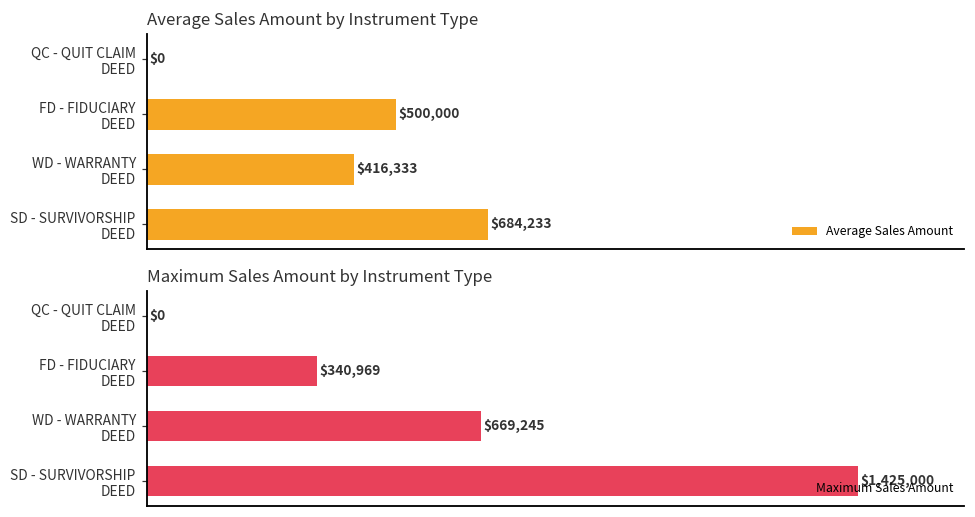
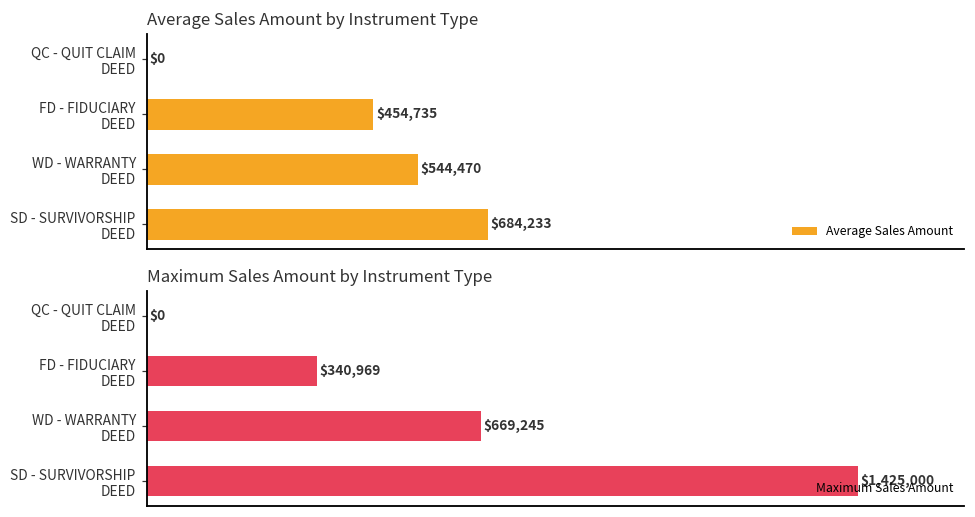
  {
    "Average Sales Amount by Instrument Type": {
      "QC - QUIT CLAIM DEED": "$0",
-     "FD - FIDUCIARY DEED": "$500,000",
-     "WD - WARRANTY DEED": "$416,333",
+     "FD - FIDUCIARY DEED": "$454,735",
+     "WD - WARRANTY DEED": "$544,470",
      "SD - SURVIVORSHIP DEED": "$684,233"
    },
    "Maximum Sales Amount by Instrument Type": {
      "QC - QUIT CLAIM DEED": "$0",
      "FD - FIDUCIARY DEED": "$340,969",
      "WD - WARRANTY DEED": "$669,245",
      "SD - SURVIVORSHIP DEED": "$1,425,000"
    }
  }
